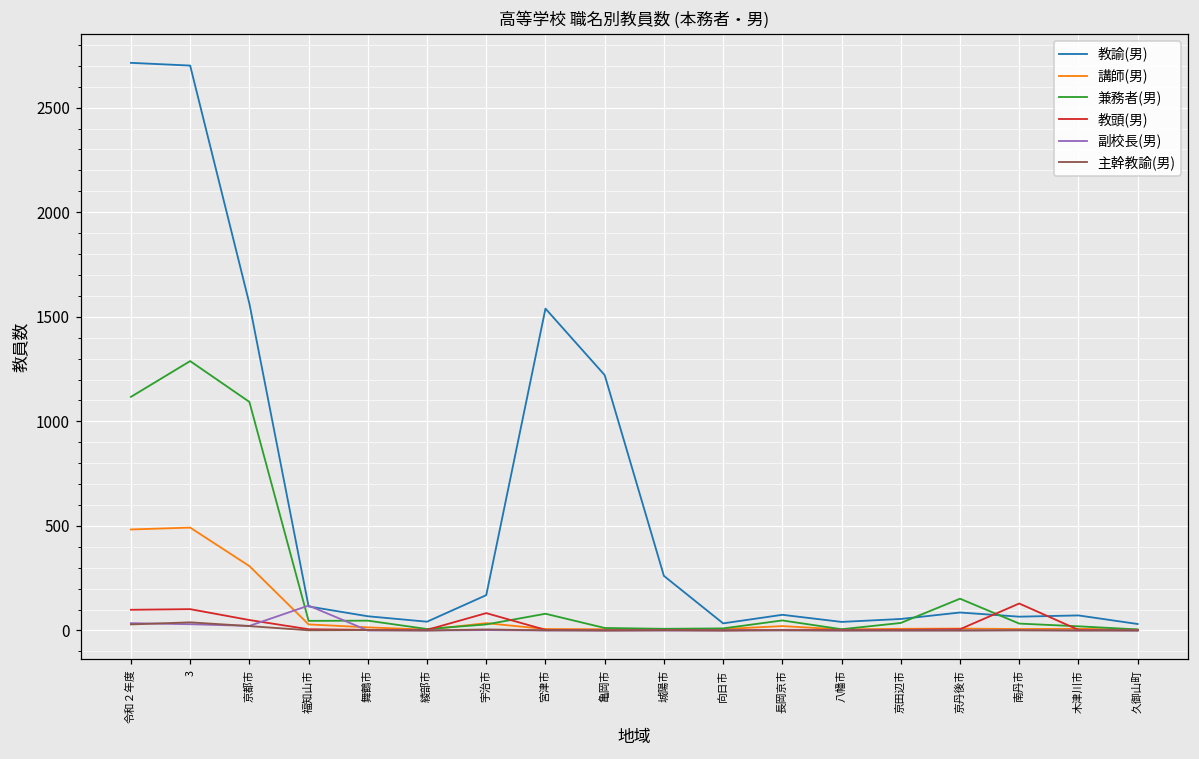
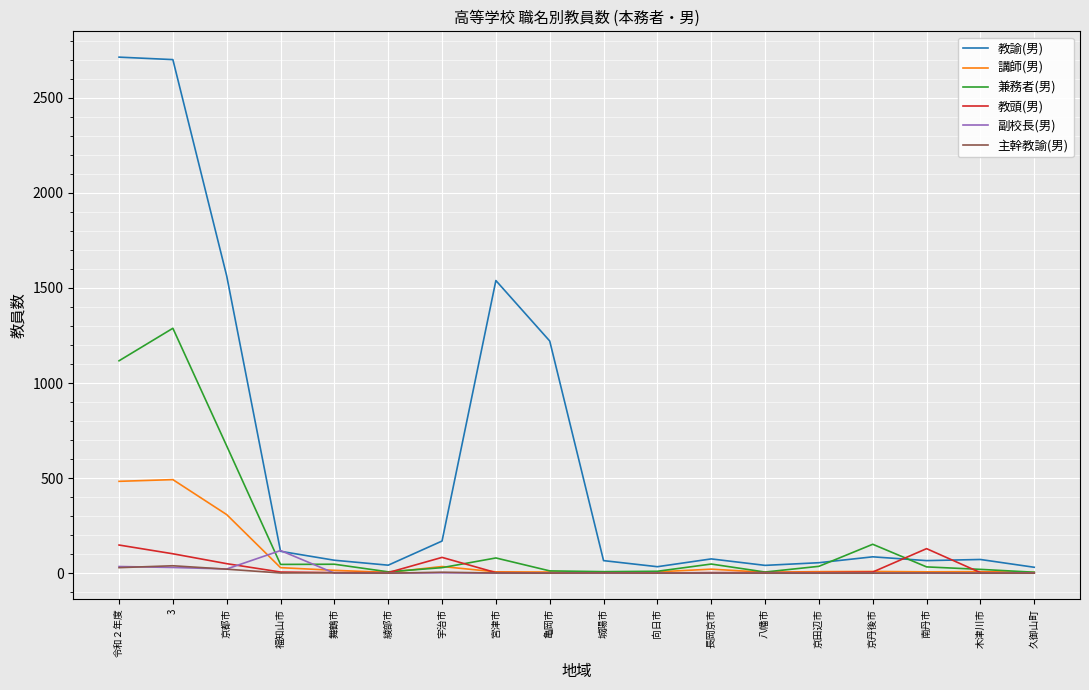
  {
    "教諭(男)": {
      "令和２年度": 2710,
      "3": 2700,
      "京都市": 1560,
      "舞鶴市": 70,
      "綾部市": 40,
      "宇治市": 170,
      "宮津市": 1540,
      "亀岡市": 1220,
-     "城陽市": 260,
+     "城陽市": 70,
      "向日市": 30,
      "長岡京市": 80,
      "八幡市": 40,
      "京田辺市": 60,
      "京丹後市": 90,
      "南丹市": 70,
      "木津川市": 70,
      "久御山町": 30
    },
    "講師(男)": {
      "令和２年度": 480,
      "3": 490,
      "京都市": 310,
      "福知山市": 30,
      "長岡京市": 20
    },
    "兼務者(男)": {
      "令和２年度": 1120,
      "3": 1290,
-     "京都市": 1090,
+     "京都市": 670,
      "福知山市": 50,
      "舞鶴市": 50,
      "宮津市": 80,
      "長岡京市": 50,
      "京田辺市": 40,
      "京丹後市": 150,
      "南丹市": 30
    },
    "教頭(男)": {
-     "令和２年度": 100,
+     "令和２年度": 150,
      "3": 100,
      "京都市": 50,
      "宇治市": 80,
      "南丹市": 130
    }
  }
